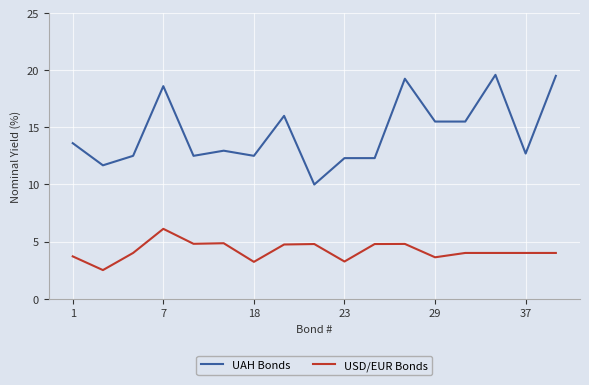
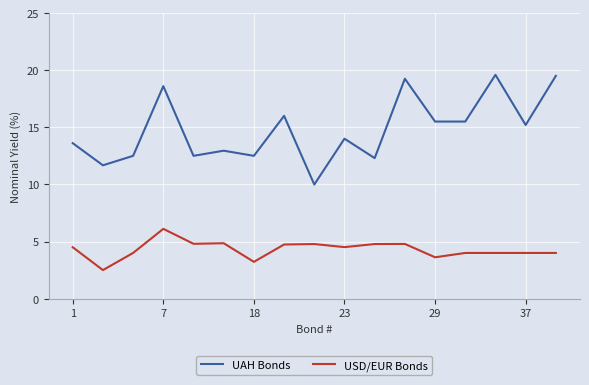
  {
    "UAH Bonds": {
      "1": 13.6,
      "7": 18.6,
      "18": 12.5,
-     "23": 12.3,
+     "23": 14.0,
      "29": 15.5,
-     "37": 12.7
+     "37": 15.2
    },
    "USD/EUR Bonds": {
-     "1": 3.7,
+     "1": 4.5,
      "7": 6.1,
      "18": 3.2,
-     "23": 3.3,
+     "23": 4.5,
      "29": 3.6,
      "37": 4.0
    }
  }
